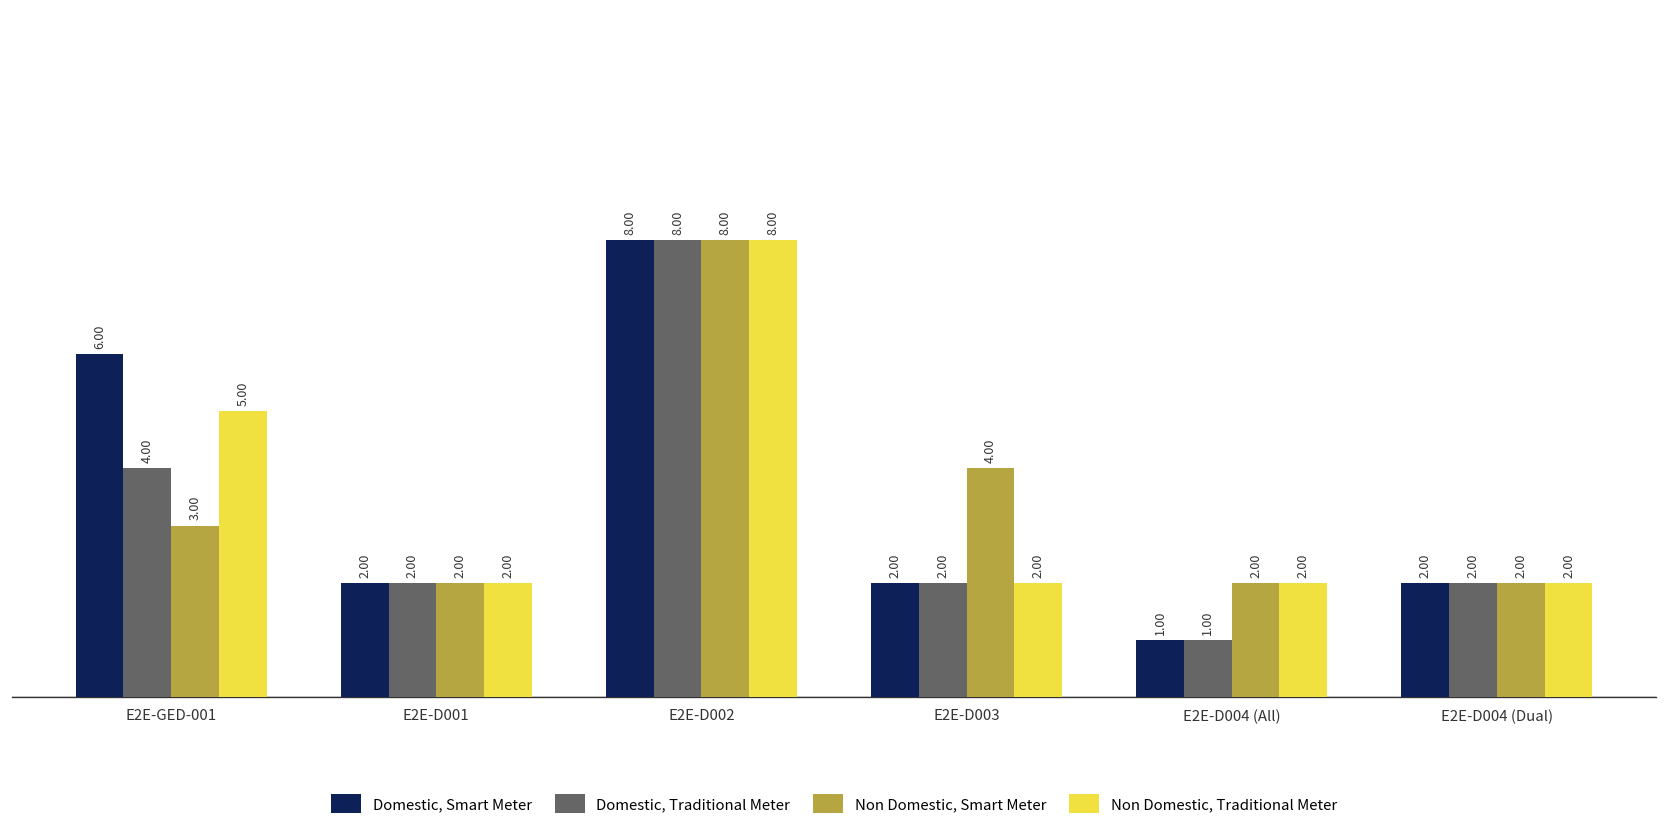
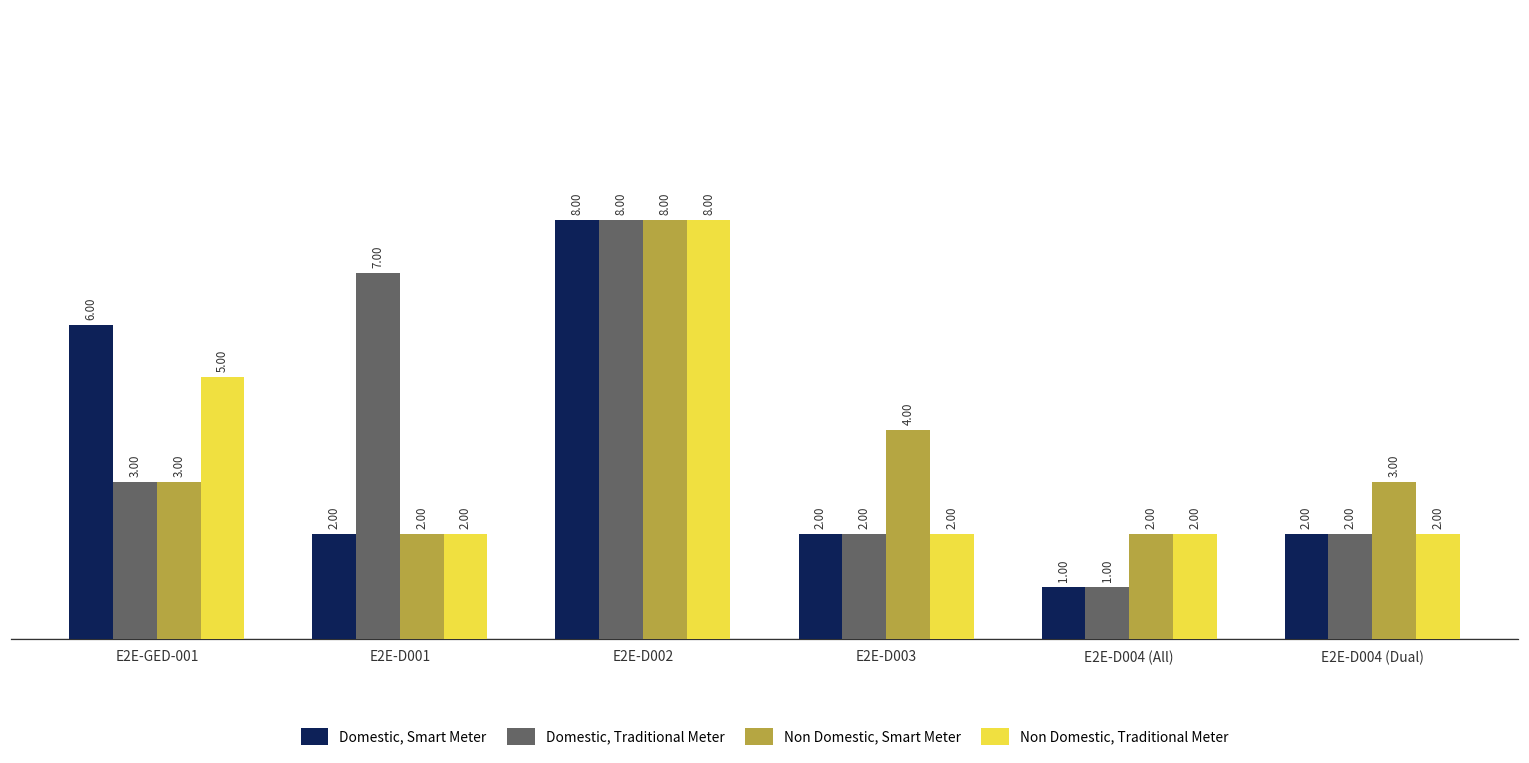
  {
    "Domestic, Smart Meter": {
      "E2E-GED-001": 6.00,
      "E2E-D001": 2.00,
      "E2E-D002": 8.00,
      "E2E-D003": 2.00,
      "E2E-D004 (All)": 1.00,
      "E2E-D004 (Dual)": 2.00
    },
    "Domestic, Traditional Meter": {
-     "E2E-GED-001": 4.00,
-     "E2E-D001": 2.00,
+     "E2E-GED-001": 3.00,
+     "E2E-D001": 7.00,
      "E2E-D002": 8.00,
      "E2E-D003": 2.00,
      "E2E-D004 (All)": 1.00,
      "E2E-D004 (Dual)": 2.00
    },
    "Non Domestic, Smart Meter": {
      "E2E-GED-001": 3.00,
      "E2E-D001": 2.00,
      "E2E-D002": 8.00,
      "E2E-D003": 4.00,
      "E2E-D004 (All)": 2.00,
-     "E2E-D004 (Dual)": 2.00
+     "E2E-D004 (Dual)": 3.00
    },
    "Non Domestic, Traditional Meter": {
      "E2E-GED-001": 5.00,
      "E2E-D001": 2.00,
      "E2E-D002": 8.00,
      "E2E-D003": 2.00,
      "E2E-D004 (All)": 2.00,
      "E2E-D004 (Dual)": 2.00
    }
  }
